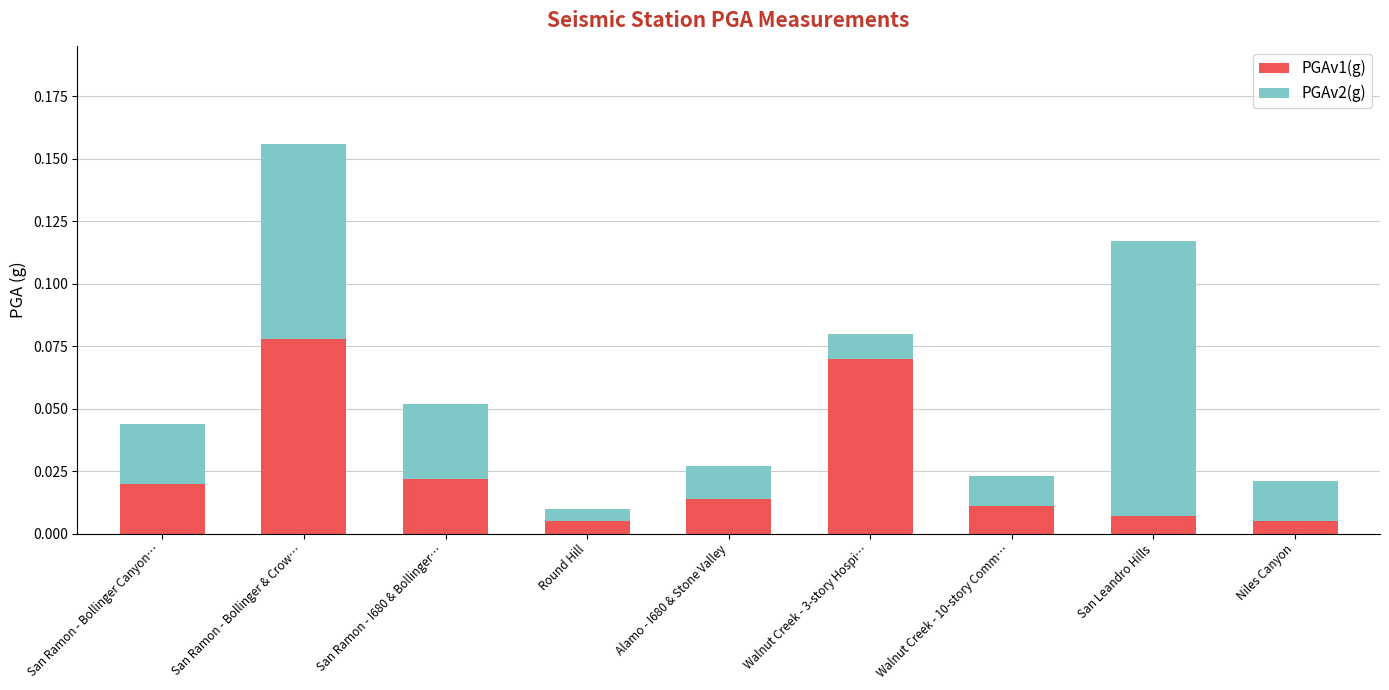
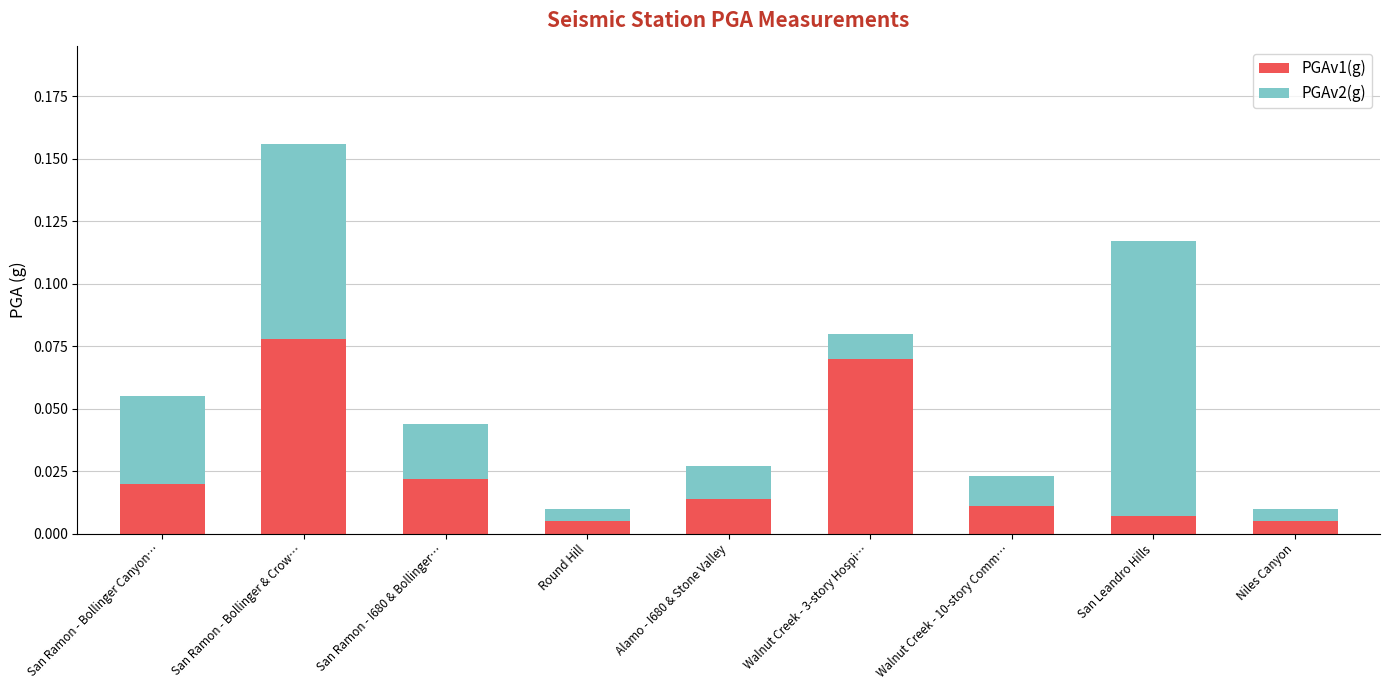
  {
    "PGAv1(g)": {
      "San Ramon - Bollinger Canyon…": 0.020,
      "San Ramon - Bollinger & Crow…": 0.078,
      "San Ramon - I680 & Bollinger…": 0.022,
      "Round Hill": 0.005,
      "Alamo - I680 & Stone Valley": 0.014,
      "Walnut Creek - 3-story Hospi…": 0.070,
      "Walnut Creek - 10-story Comm…": 0.011,
      "San Leandro Hills": 0.007,
      "Niles Canyon": 0.005
    },
    "PGAv2(g)": {
-     "San Ramon - Bollinger Canyon…": 0.024,
+     "San Ramon - Bollinger Canyon…": 0.035,
      "San Ramon - Bollinger & Crow…": 0.078,
-     "San Ramon - I680 & Bollinger…": 0.030,
+     "San Ramon - I680 & Bollinger…": 0.022,
      "Round Hill": 0.005,
      "Alamo - I680 & Stone Valley": 0.013,
      "Walnut Creek - 3-story Hospi…": 0.010,
      "Walnut Creek - 10-story Comm…": 0.012,
      "San Leandro Hills": 0.110,
-     "Niles Canyon": 0.016
+     "Niles Canyon": 0.005
    }
  }
